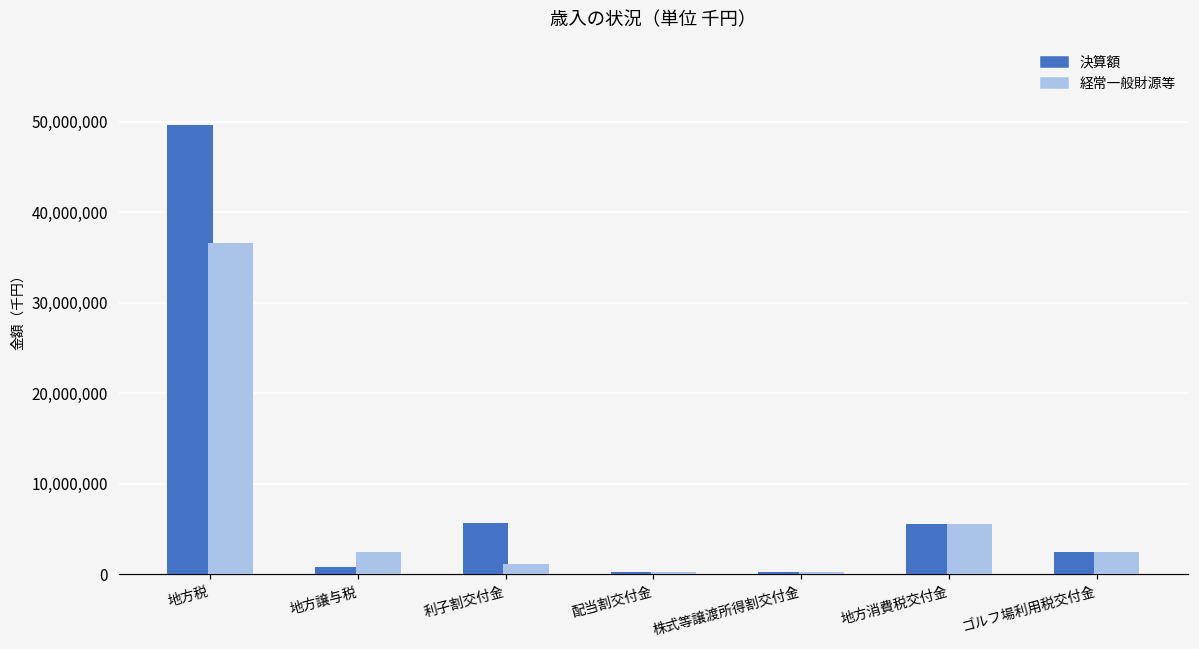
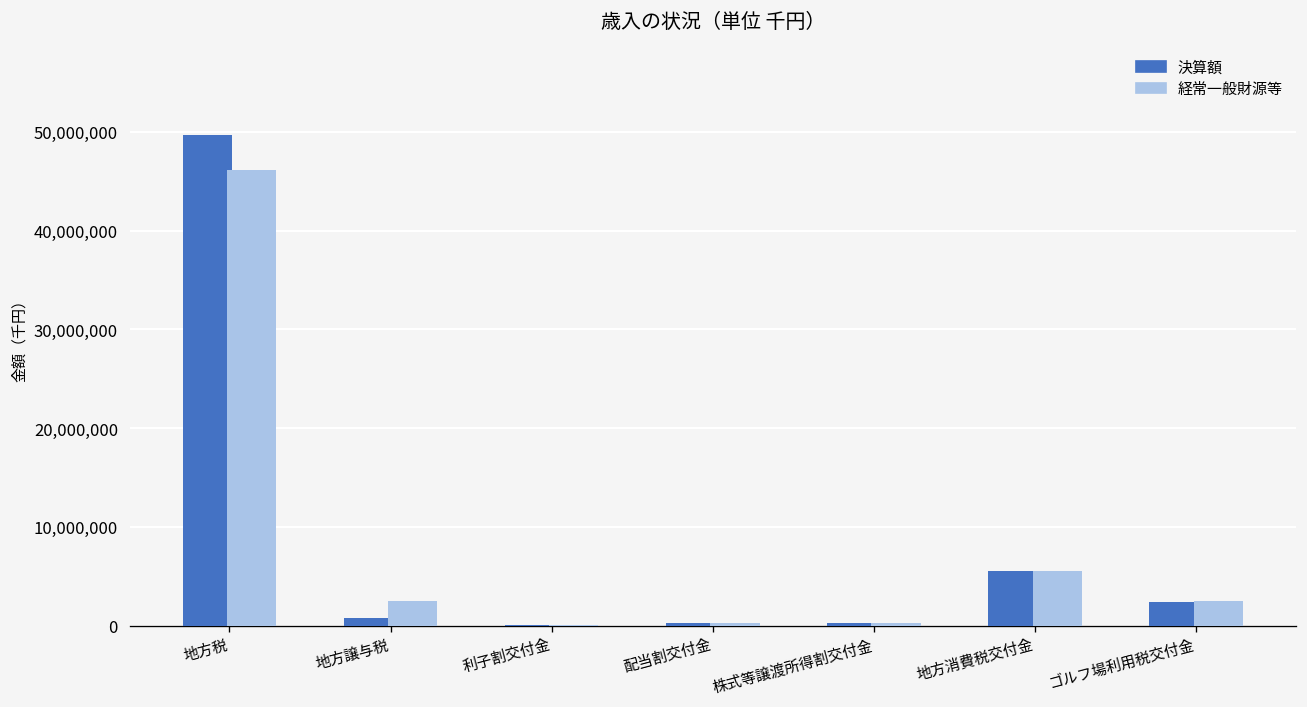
  {
    "決算額": {
      "地方税": "50,000,000",
      "地方譲与税": "1,000,000",
-     "利子割交付金": "6,000,000",
+     "利子割交付金": "0",
      "株式等譲渡所得割交付金": "0",
      "地方消費税交付金": "6,000,000",
      "ゴルフ場利用税交付金": "2,000,000"
    },
    "経常一般財源等": {
-     "地方税": "37,000,000",
+     "地方税": "46,000,000",
      "地方譲与税": "2,000,000",
-     "利子割交付金": "1,000,000",
+     "利子割交付金": "0",
      "株式等譲渡所得割交付金": "0",
      "地方消費税交付金": "6,000,000",
      "ゴルフ場利用税交付金": "2,000,000"
    }
  }
